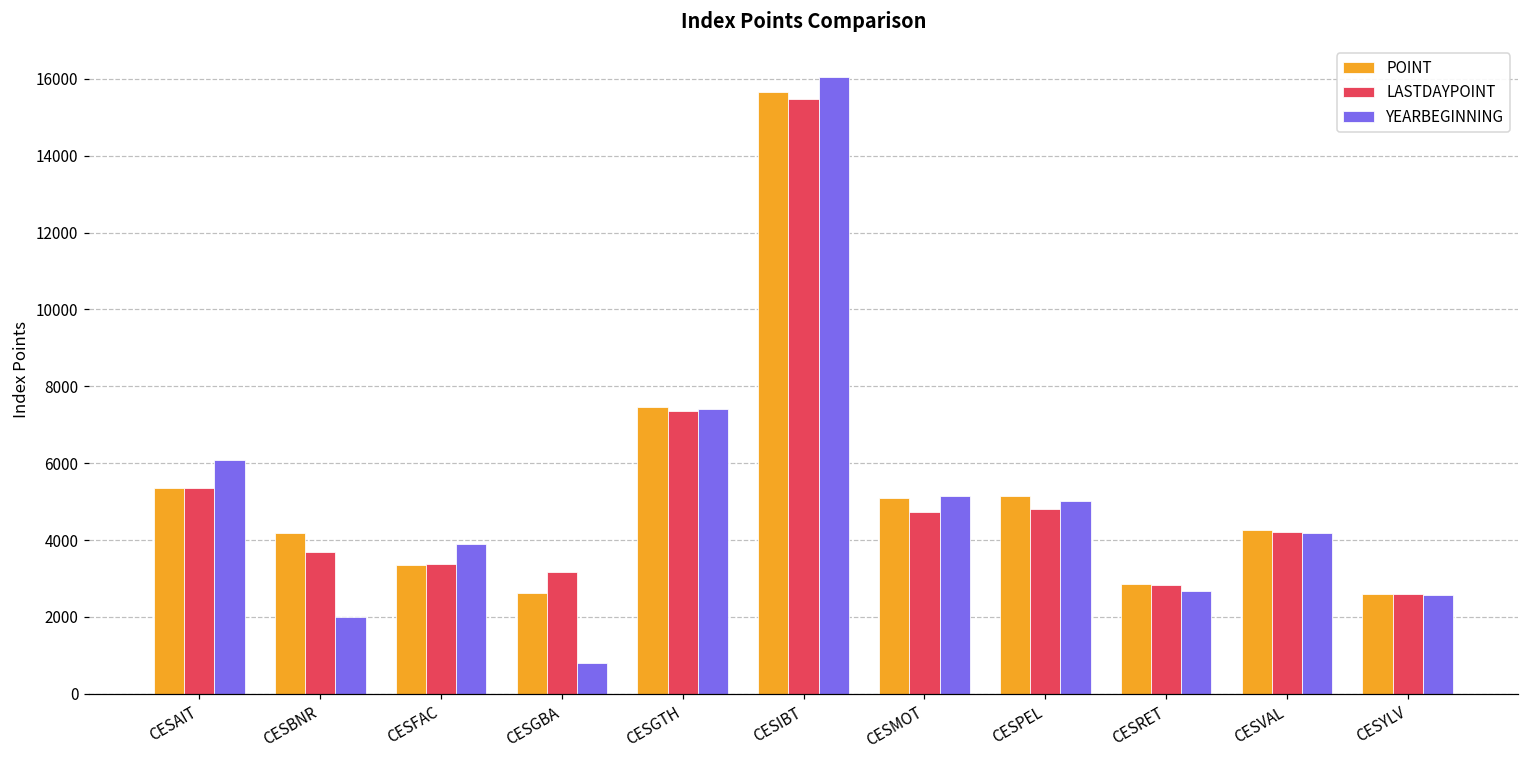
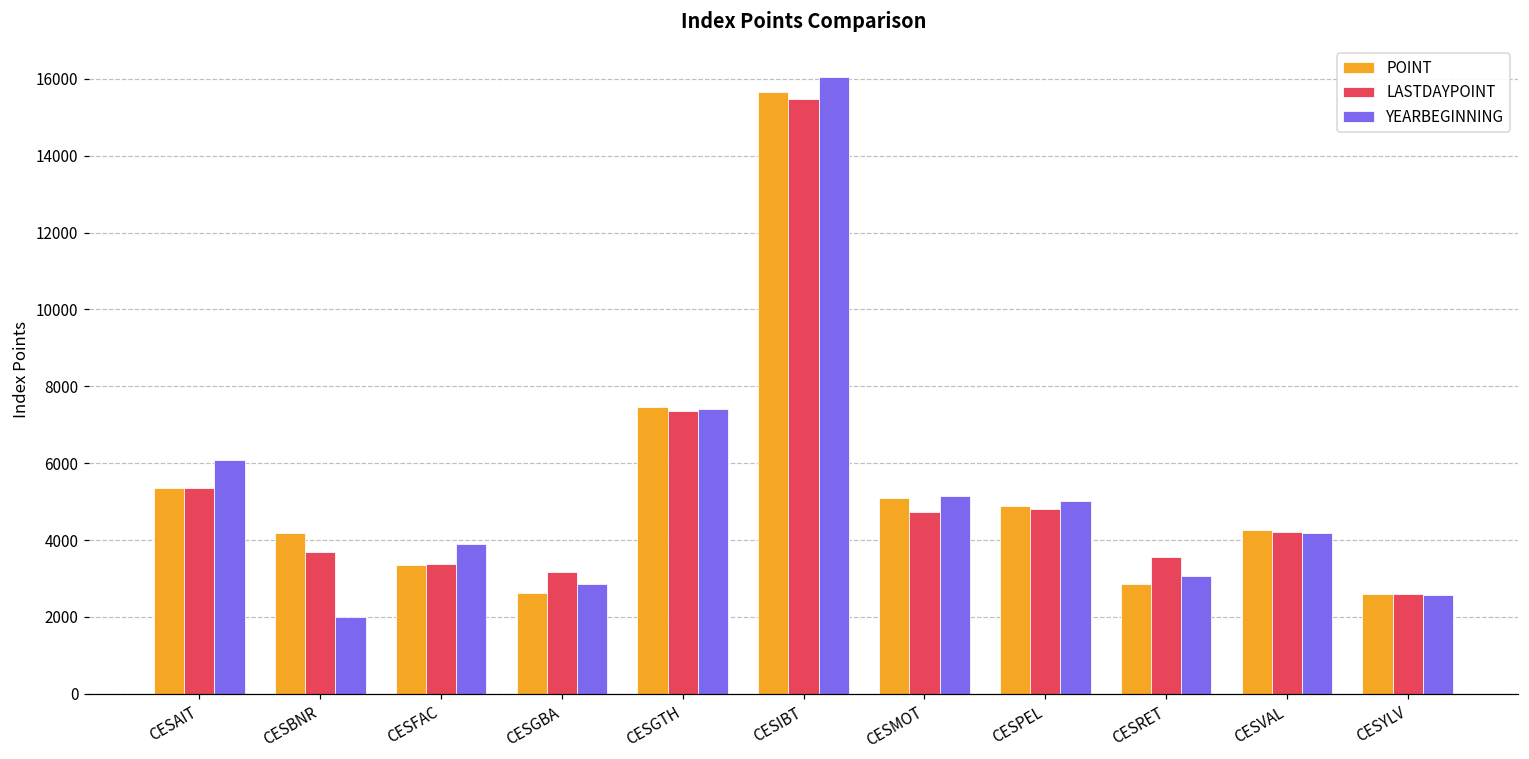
  {
    "POINT": {
      "CESAIT": 5400,
      "CESBNR": 4200,
      "CESFAC": 3300,
      "CESGBA": 2600,
      "CESGTH": 7500,
      "CESIBT": 15700,
      "CESMOT": 5100,
-     "CESPEL": 5100,
+     "CESPEL": 4900,
      "CESRET": 2800,
      "CESVAL": 4300,
      "CESYLV": 2600
    },
    "LASTDAYPOINT": {
      "CESAIT": 5400,
      "CESBNR": 3700,
      "CESFAC": 3400,
      "CESGBA": 3200,
      "CESGTH": 7400,
      "CESIBT": 15500,
      "CESMOT": 4700,
      "CESPEL": 4800,
-     "CESRET": 2800,
+     "CESRET": 3600,
      "CESVAL": 4200,
      "CESYLV": 2600
    },
    "YEARBEGINNING": {
      "CESAIT": 6100,
      "CESBNR": 2000,
      "CESFAC": 3900,
-     "CESGBA": 800,
+     "CESGBA": 2900,
      "CESGTH": 7400,
      "CESIBT": 16100,
      "CESMOT": 5100,
      "CESPEL": 5000,
-     "CESRET": 2700,
+     "CESRET": 3100,
      "CESVAL": 4200,
      "CESYLV": 2600
    }
  }
